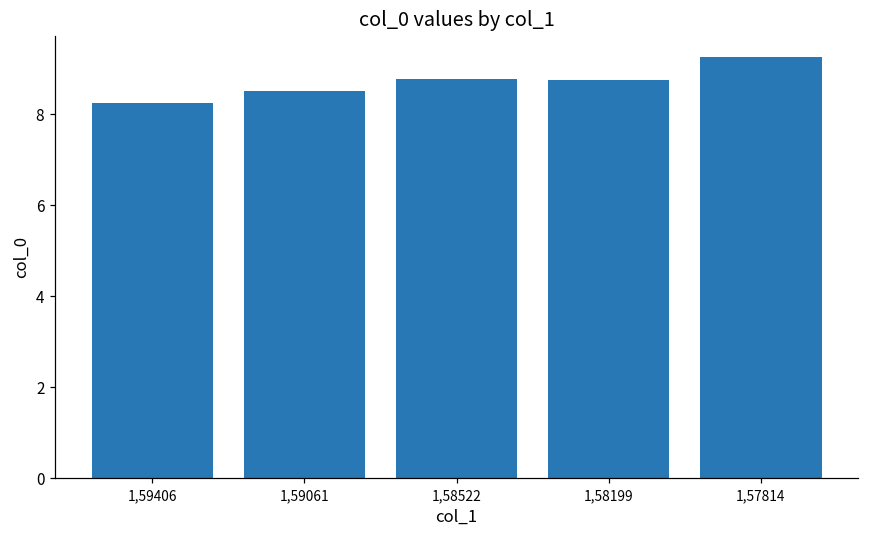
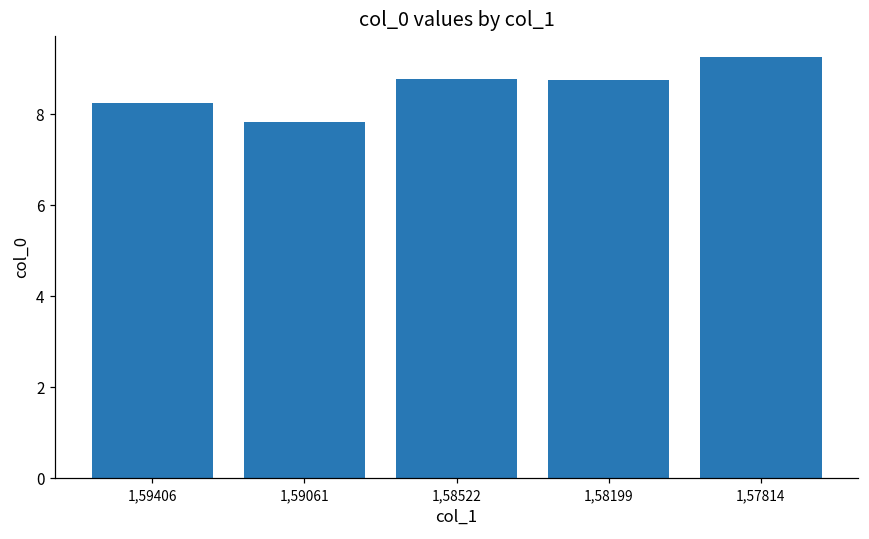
  {
    "1,59406": 8.3,
-   "1,59061": 8.5,
+   "1,59061": 7.8,
    "1,58522": 8.8,
    "1,58199": 8.8,
    "1,57814": 9.3
  }
